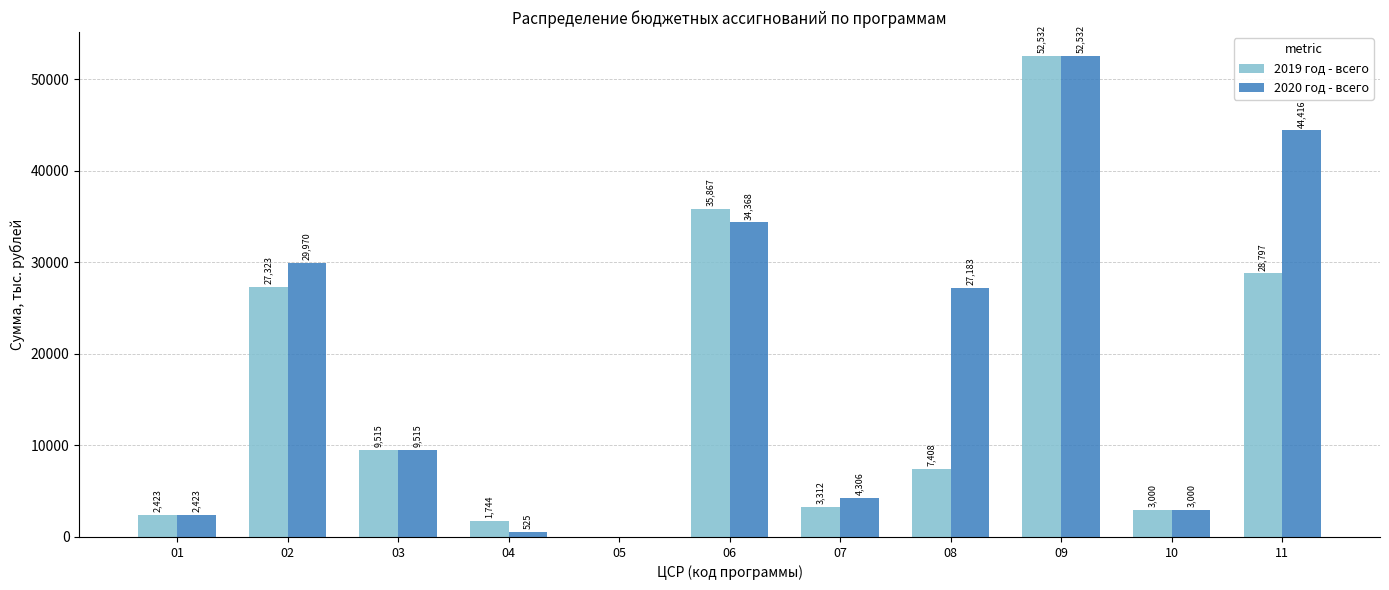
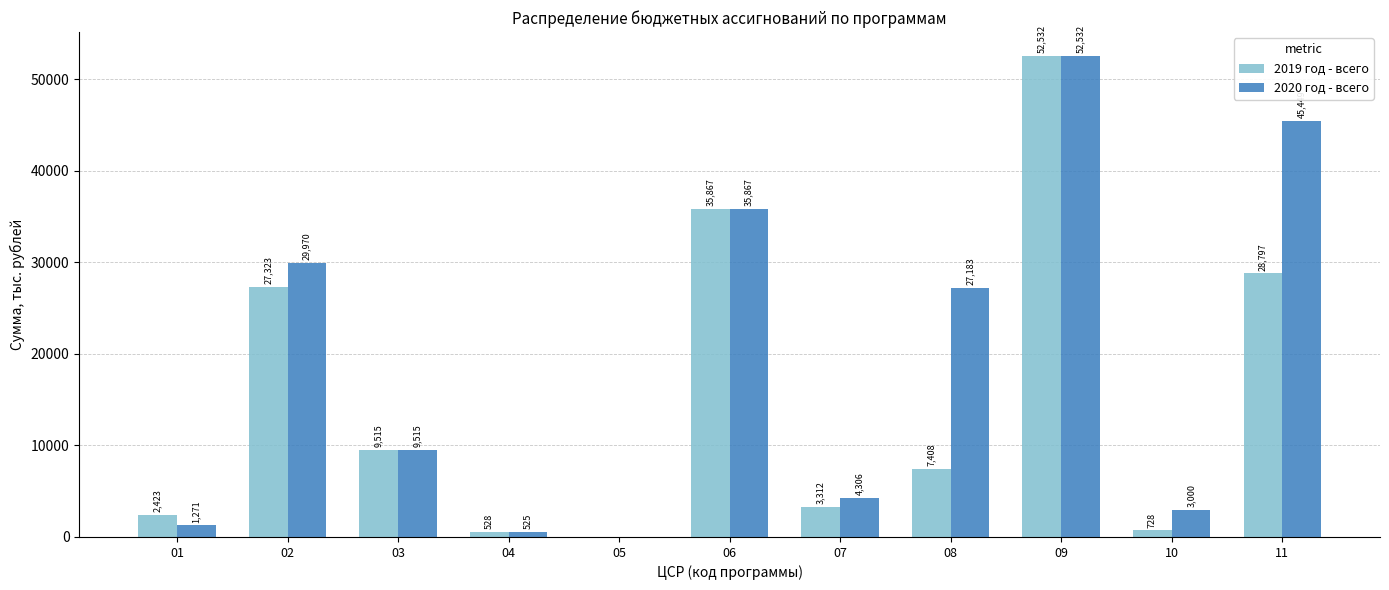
  {
    "2019 год - всего": {
      "01": "2,423",
      "02": "27,323",
      "03": "9,515",
-     "04": "1,744",
+     "04": "528",
      "06": "35,867",
      "07": "3,312",
      "08": "7,408",
      "09": "52,532",
-     "10": "3,000",
+     "10": "728",
      "11": "28,797"
    },
    "2020 год - всего": {
-     "01": "2,423",
+     "01": "1,271",
      "02": "29,970",
      "03": "9,515",
      "04": "525",
-     "06": "34,368",
+     "06": "35,867",
      "07": "4,306",
      "08": "27,183",
      "09": "52,532",
      "10": "3,000",
-     "11": "44000"
+     "11": "45000"
    }
  }
